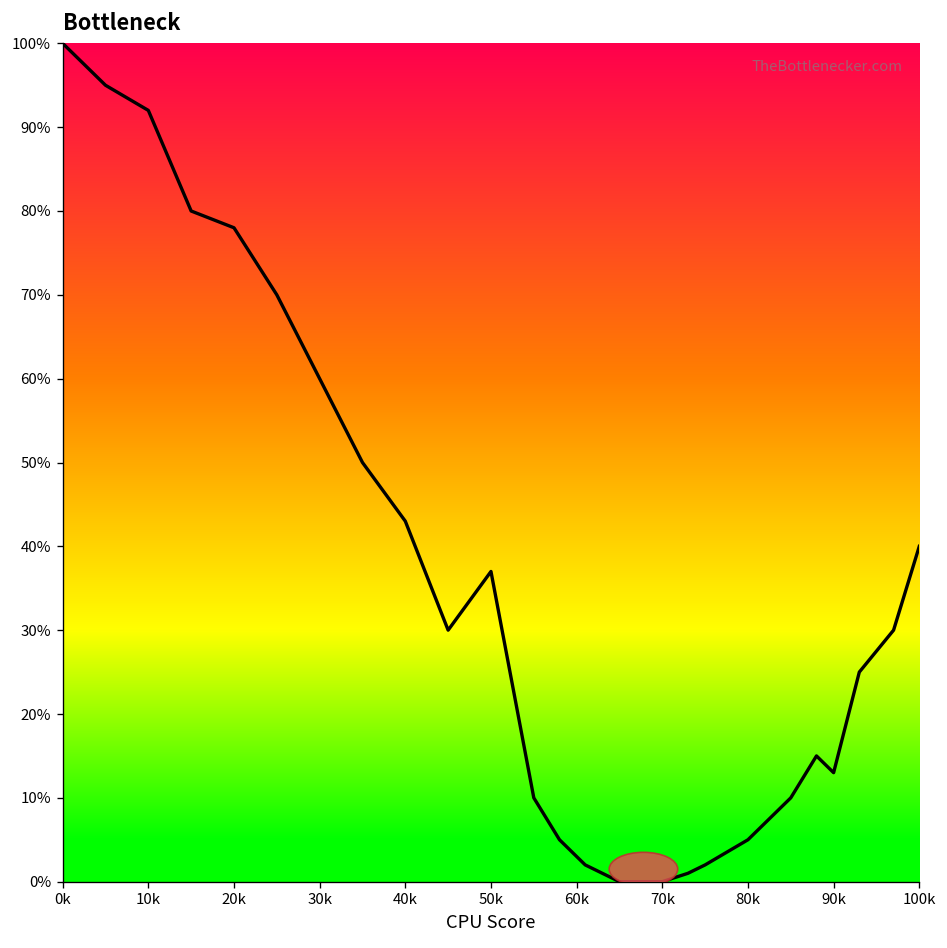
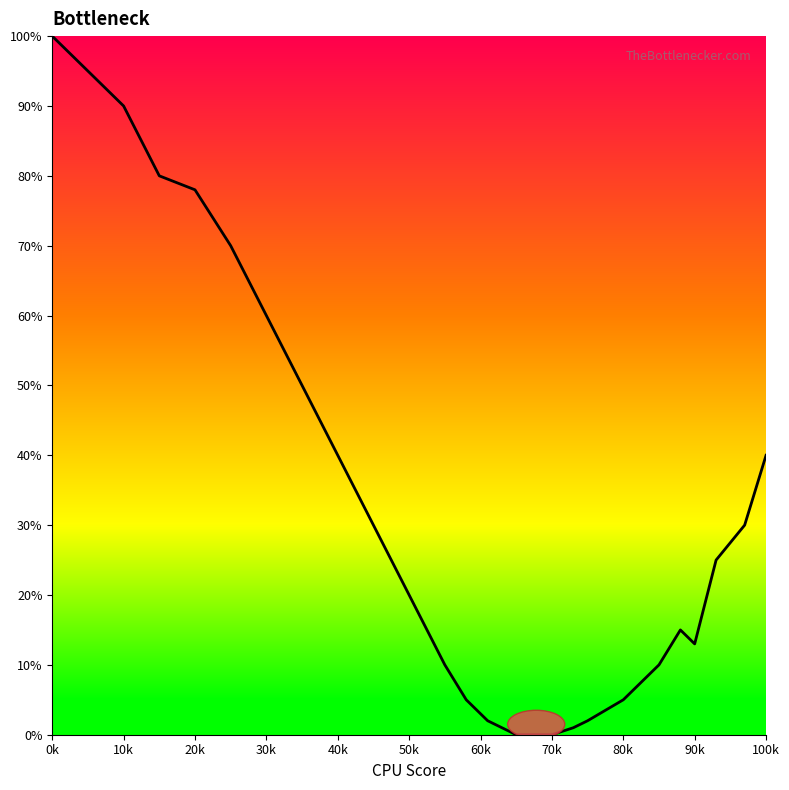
  {
    "0k": "100%",
-   "10k": "92%",
+   "10k": "90%",
    "20k": "78%",
    "30k": "60%",
-   "40k": "43%",
-   "50k": "37%",
+   "40k": "40%",
+   "50k": "20%",
    "80k": "5%",
    "90k": "13%",
    "100k": "40%"
  }
